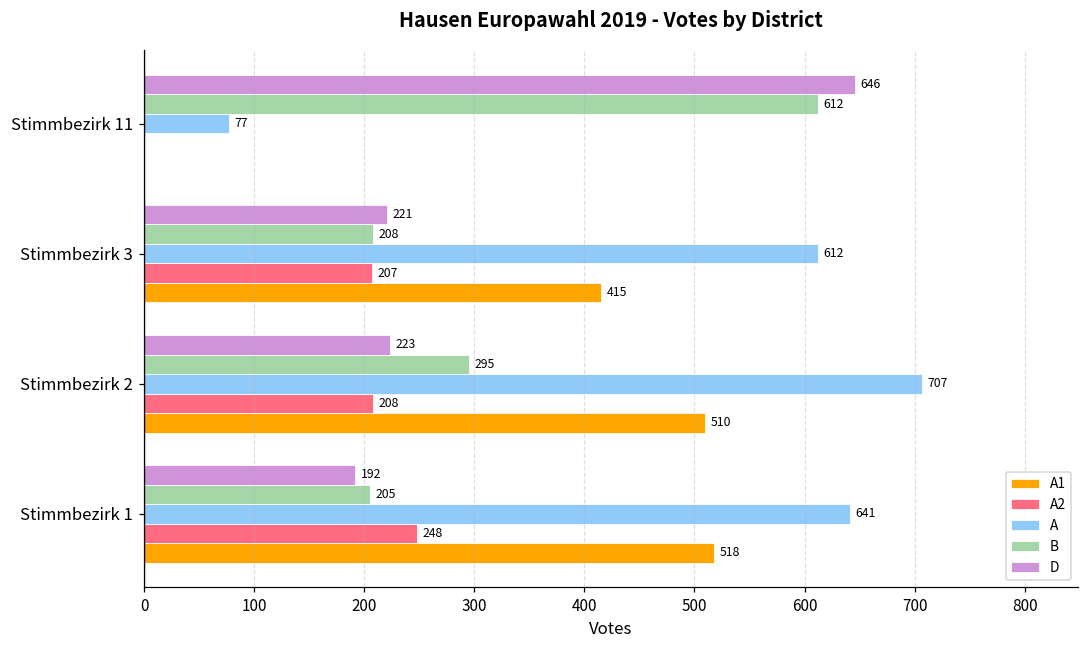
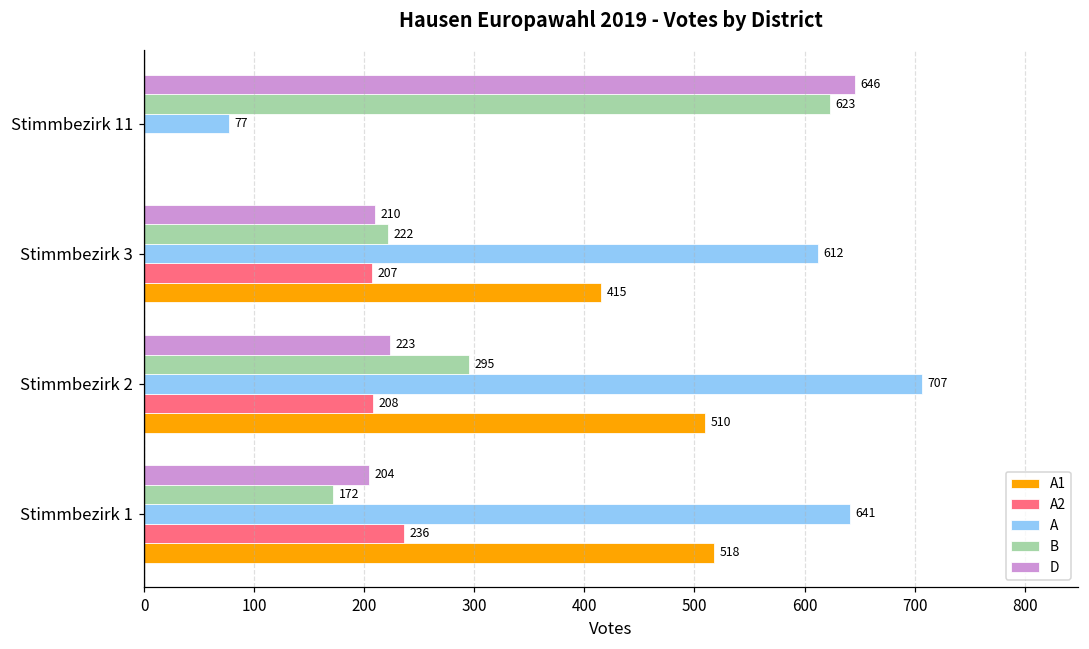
  {
    "A1": {
      "Stimmbezirk 3": 415,
      "Stimmbezirk 2": 510,
      "Stimmbezirk 1": 518
    },
    "A2": {
      "Stimmbezirk 3": 207,
      "Stimmbezirk 2": 208,
-     "Stimmbezirk 1": 248
+     "Stimmbezirk 1": 236
    },
    "A": {
      "Stimmbezirk 11": 77,
      "Stimmbezirk 3": 612,
      "Stimmbezirk 2": 707,
      "Stimmbezirk 1": 641
    },
    "B": {
-     "Stimmbezirk 11": 612,
-     "Stimmbezirk 3": 208,
+     "Stimmbezirk 11": 623,
+     "Stimmbezirk 3": 222,
      "Stimmbezirk 2": 295,
-     "Stimmbezirk 1": 205
+     "Stimmbezirk 1": 172
    },
    "D": {
      "Stimmbezirk 11": 646,
-     "Stimmbezirk 3": 221,
+     "Stimmbezirk 3": 210,
      "Stimmbezirk 2": 223,
-     "Stimmbezirk 1": 192
+     "Stimmbezirk 1": 204
    }
  }
